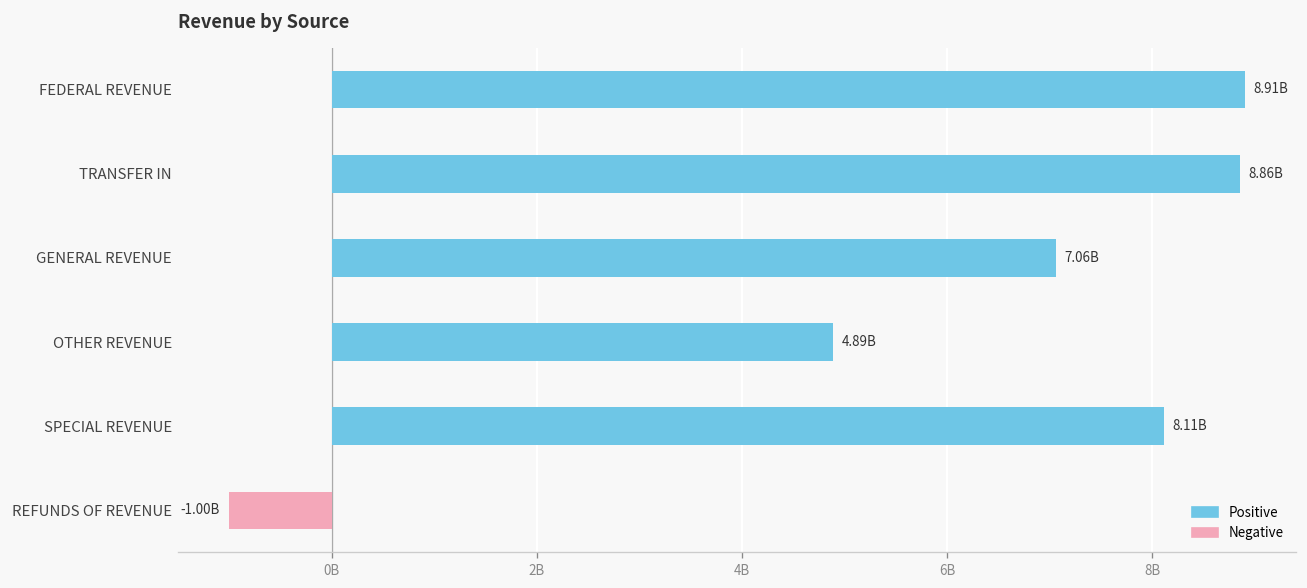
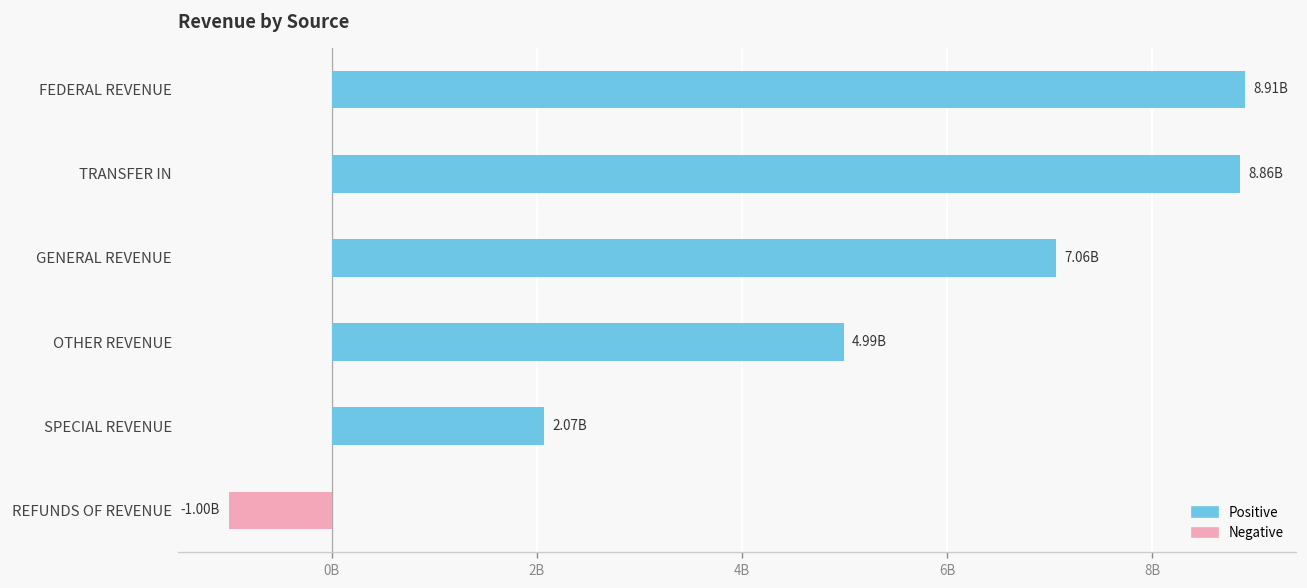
  {
    "FEDERAL REVENUE": "8.91B",
    "TRANSFER IN": "8.86B",
    "GENERAL REVENUE": "7.06B",
-   "OTHER REVENUE": "4.89B",
-   "SPECIAL REVENUE": "8.11B",
+   "OTHER REVENUE": "4.99B",
+   "SPECIAL REVENUE": "2.07B",
    "REFUNDS OF REVENUE": "-1.00B"
  }
